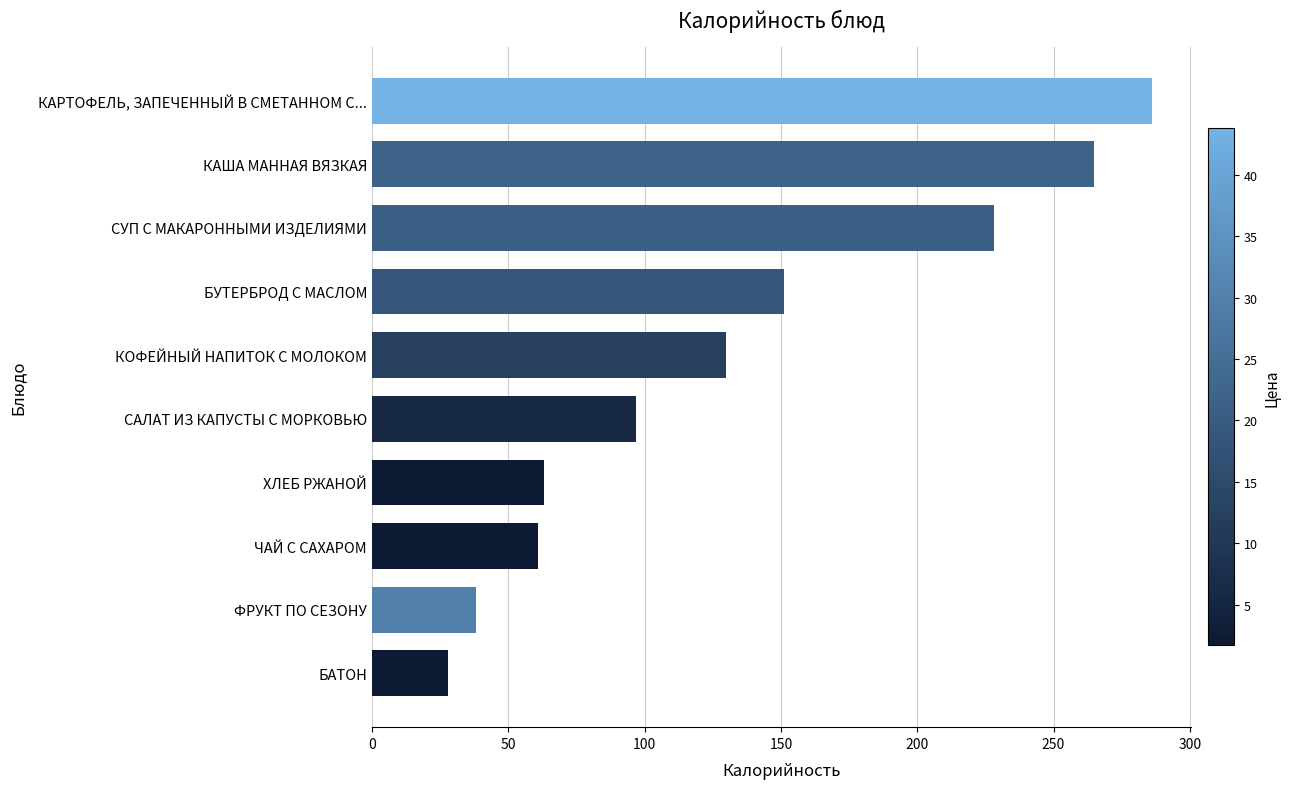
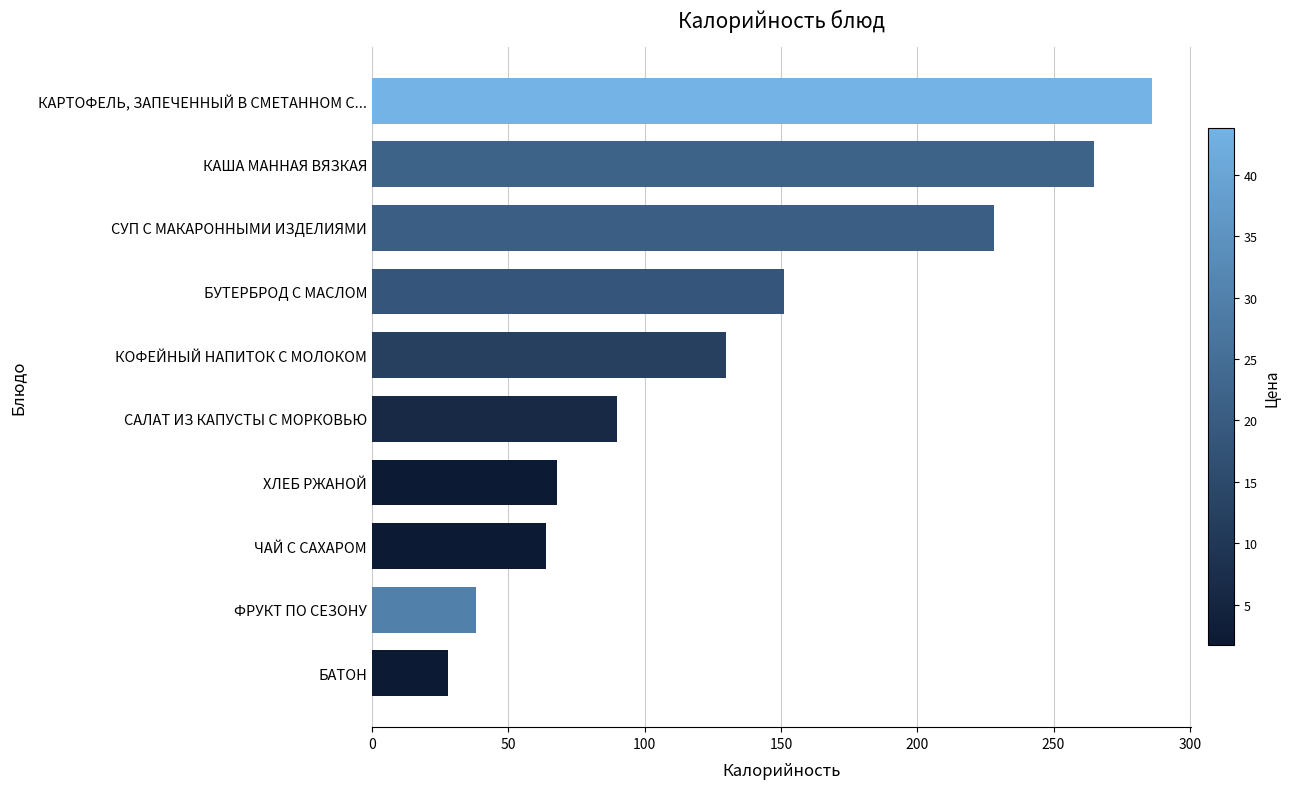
  {
    "КАРТОФЕЛЬ, ЗАПЕЧЕННЫЙ В СМЕТАННОМ С...": 286,
    "КАША МАННАЯ ВЯЗКАЯ": 265,
    "СУП С МАКАРОННЫМИ ИЗДЕЛИЯМИ": 228,
    "БУТЕРБРОД С МАСЛОМ": 151,
    "КОФЕЙНЫЙ НАПИТОК С МОЛОКОМ": 130,
-   "САЛАТ ИЗ КАПУСТЫ С МОРКОВЬЮ": 97,
-   "ХЛЕБ РЖАНОЙ": 63,
-   "ЧАЙ С САХАРОМ": 61,
+   "САЛАТ ИЗ КАПУСТЫ С МОРКОВЬЮ": 90,
+   "ХЛЕБ РЖАНОЙ": 68,
+   "ЧАЙ С САХАРОМ": 64,
    "ФРУКТ ПО СЕЗОНУ": 38,
    "БАТОН": 28
  }
